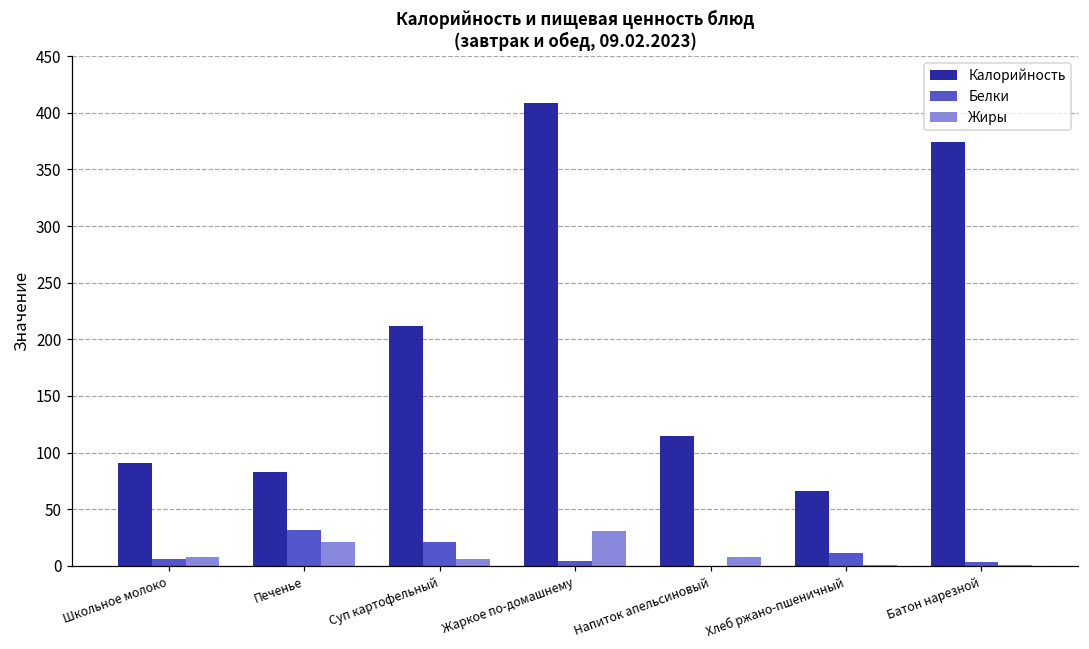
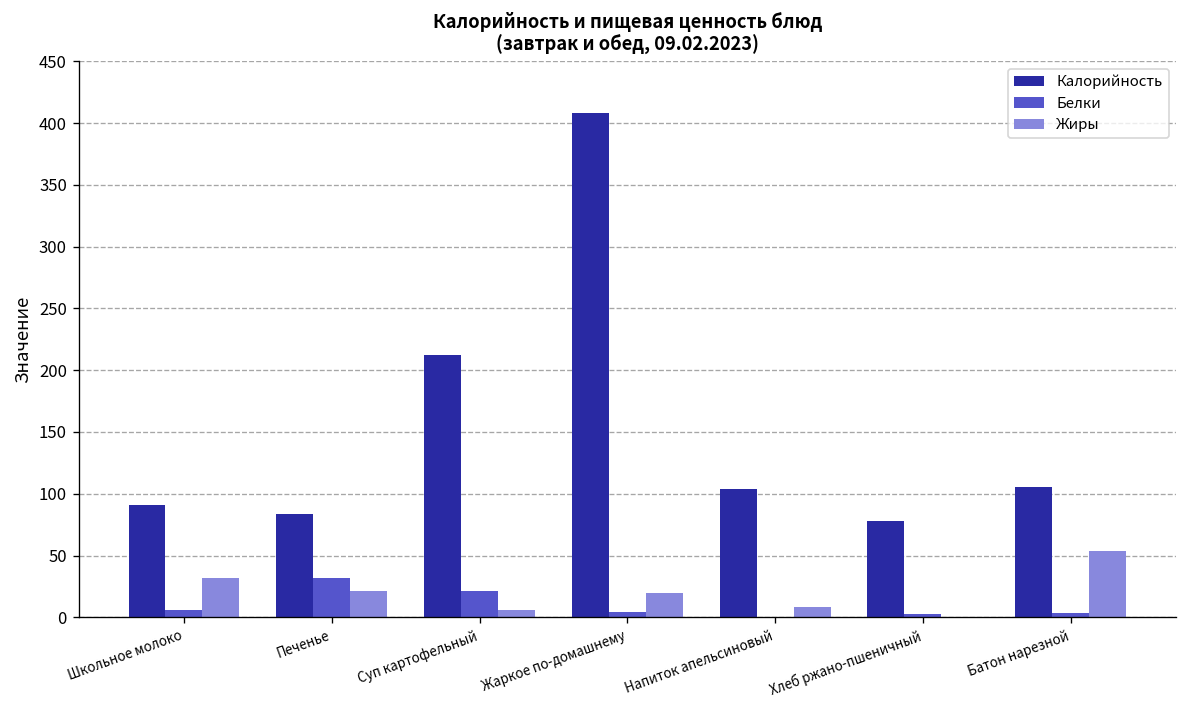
  {
    "Калорийность": {
      "Школьное молоко": 91,
      "Печенье": 83,
      "Суп картофельный": 212,
      "Жаркое по-домашнему": 409,
-     "Напиток апельсиновый": 115,
-     "Хлеб ржано-пшеничный": 66,
-     "Батон нарезной": 375
+     "Напиток апельсиновый": 104,
+     "Хлеб ржано-пшеничный": 78,
+     "Батон нарезной": 106
    },
    "Белки": {
      "Школьное молоко": 6,
      "Печенье": 32,
      "Суп картофельный": 21,
      "Жаркое по-домашнему": 5,
-     "Хлеб ржано-пшеничный": 12,
+     "Хлеб ржано-пшеничный": 3,
      "Батон нарезной": 3
    },
    "Жиры": {
-     "Школьное молоко": 8,
+     "Школьное молоко": 32,
      "Печенье": 21,
      "Суп картофельный": 6,
-     "Жаркое по-домашнему": 31,
+     "Жаркое по-домашнему": 20,
      "Напиток апельсиновый": 8,
-     "Батон нарезной": 1
+     "Батон нарезной": 54
    }
  }
